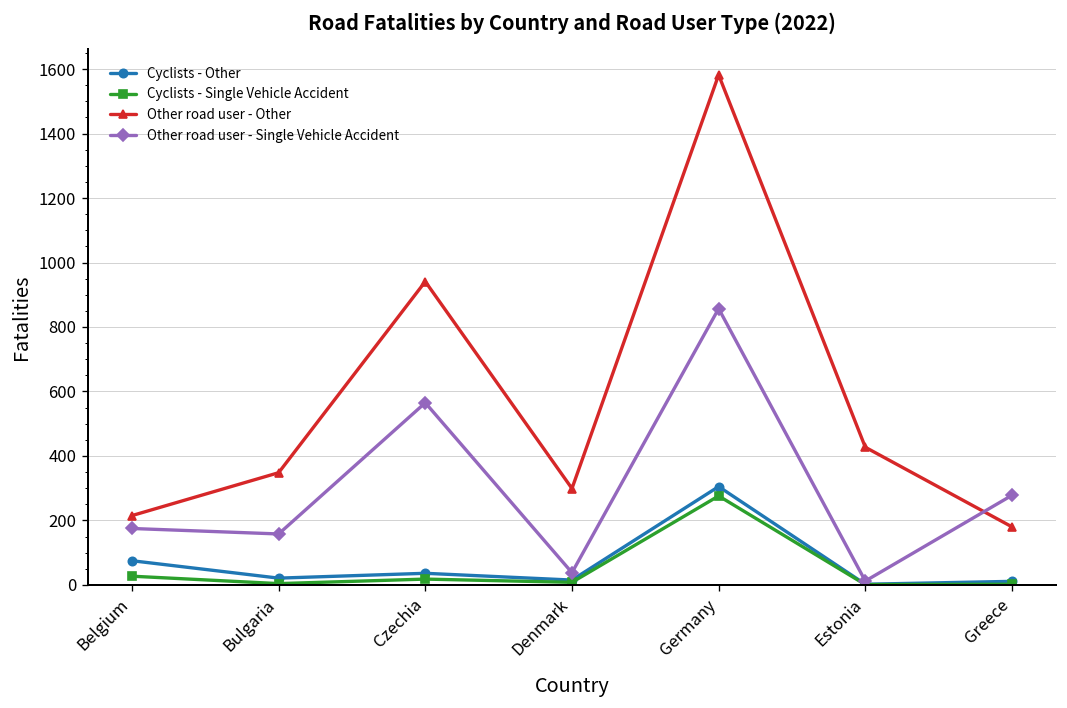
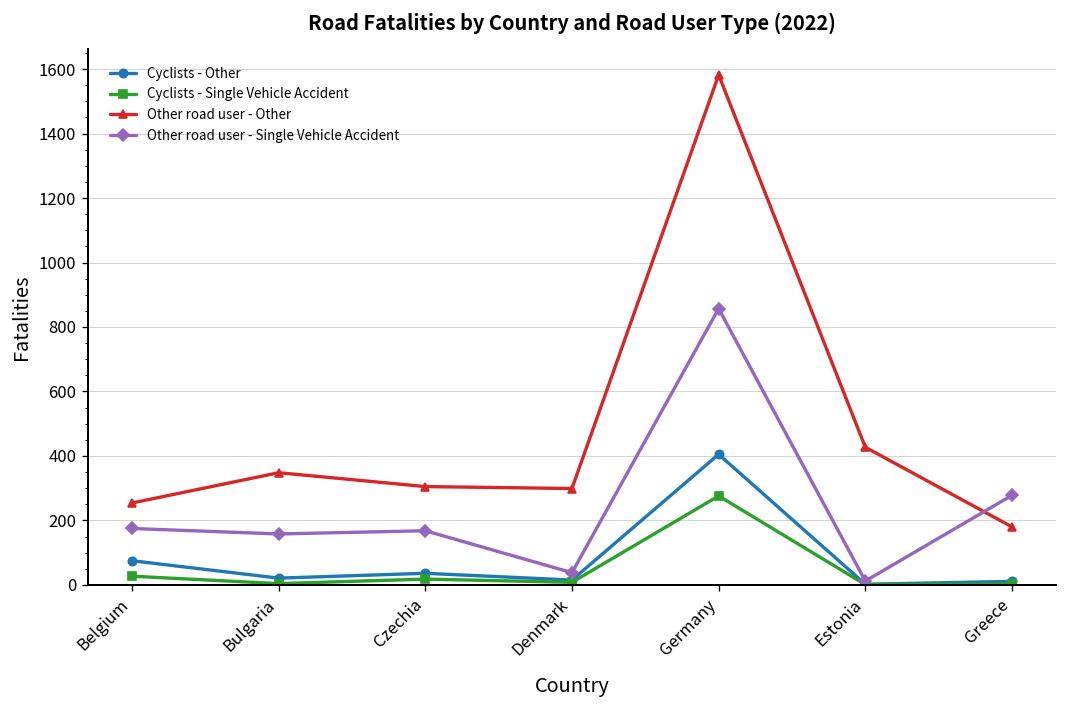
  {
    "Cyclists - Other": {
      "Belgium": 80,
      "Bulgaria": 20,
      "Czechia": 40,
-     "Germany": 310
+     "Germany": 410
    },
    "Cyclists - Single Vehicle Accident": {
      "Belgium": 30,
      "Bulgaria": 0,
      "Czechia": 20,
      "Germany": 280
    },
    "Other road user - Other": {
-     "Belgium": 220,
+     "Belgium": 250,
      "Bulgaria": 350,
-     "Czechia": 940,
+     "Czechia": 310,
      "Denmark": 300,
      "Germany": 1580,
      "Estonia": 430,
      "Greece": 180
    },
    "Other road user - Single Vehicle Accident": {
      "Belgium": 180,
      "Bulgaria": 160,
-     "Czechia": 570,
+     "Czechia": 170,
      "Denmark": 40,
      "Germany": 860,
      "Estonia": 10,
      "Greece": 280
    }
  }
